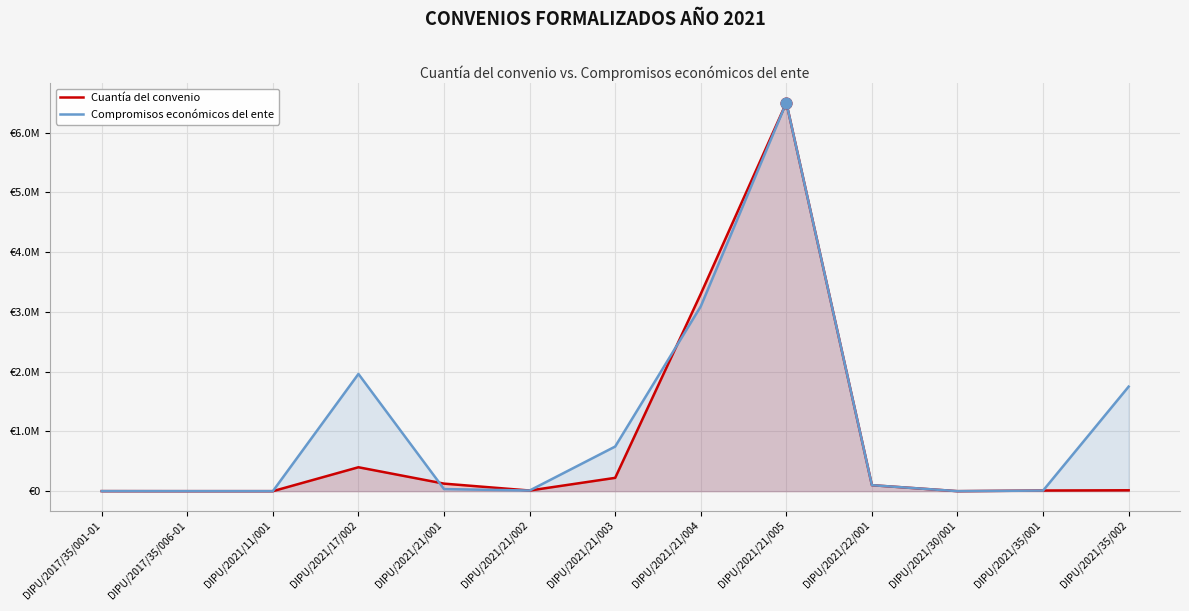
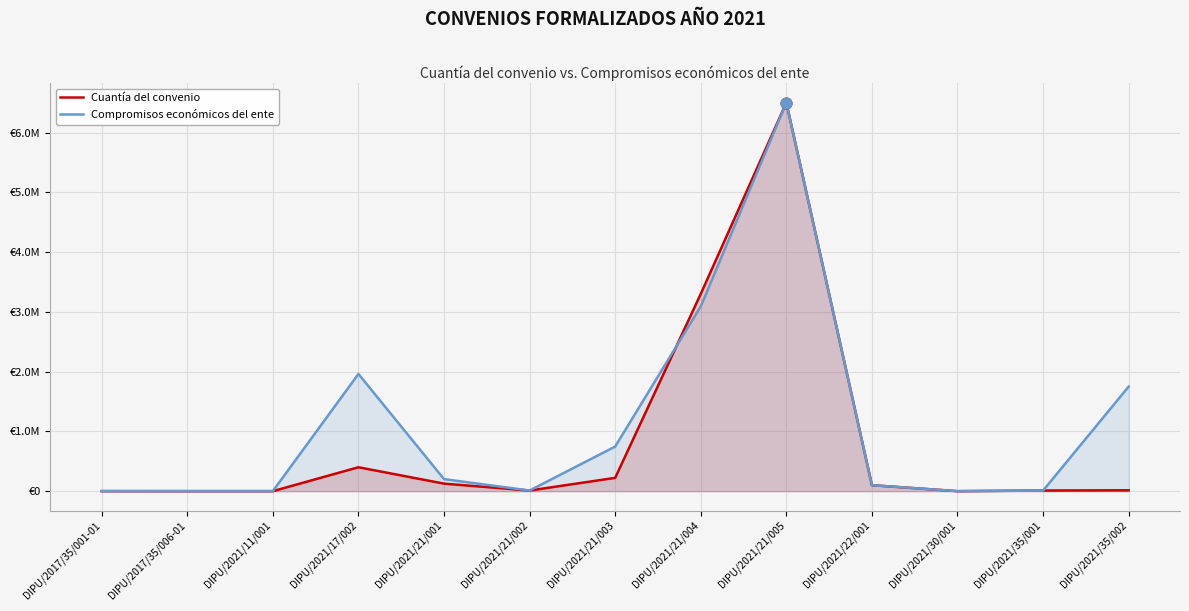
  {
    "Compromisos económicos del ente": {
      "DIPU/2021/17/002": "€2000000",
-     "DIPU/2021/21/001": "€0",
+     "DIPU/2021/21/001": "€200000",
      "DIPU/2021/21/003": "€700000",
      "DIPU/2021/21/004": "€3100000",
      "DIPU/2021/35/002": "€1700000"
    }
  }
